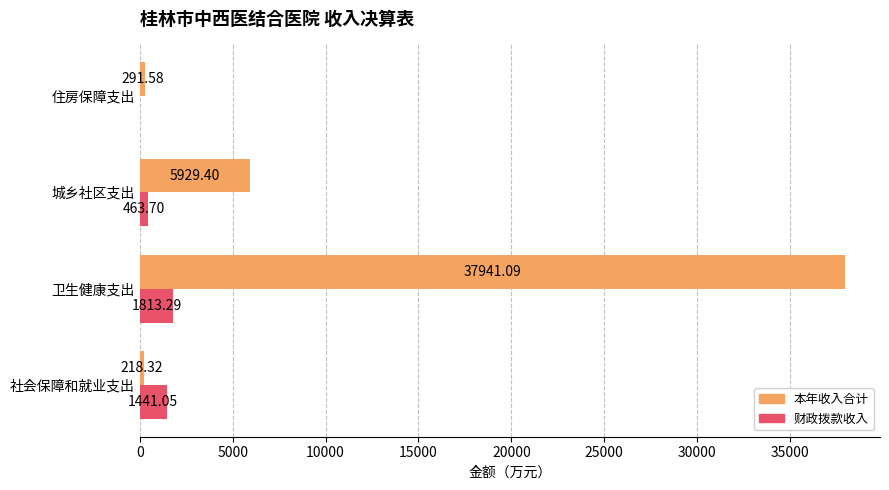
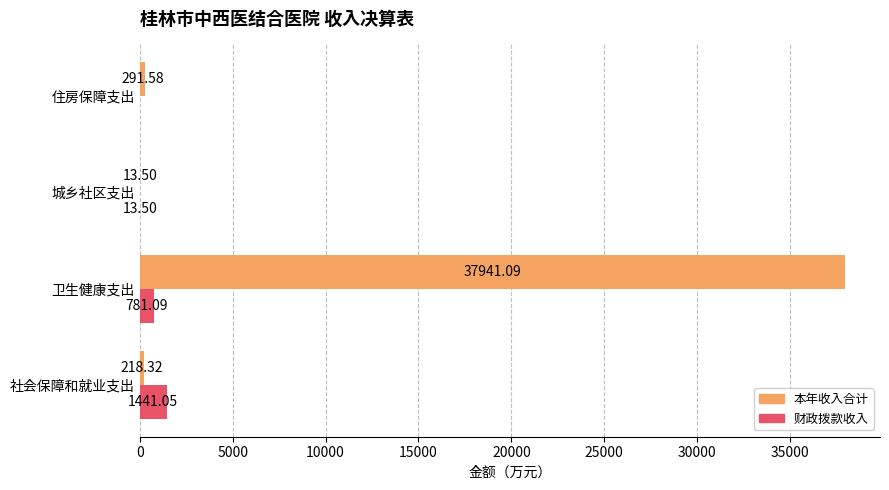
  {
    "本年收入合计": {
      "住房保障支出": 291.58,
-     "城乡社区支出": 5929.40,
+     "城乡社区支出": 13.50,
      "卫生健康支出": 37941.09,
      "社会保障和就业支出": 218.32
    },
    "财政拨款收入": {
-     "城乡社区支出": 463.70,
-     "卫生健康支出": 1813.29,
+     "城乡社区支出": 13.50,
+     "卫生健康支出": 781.09,
      "社会保障和就业支出": 1441.05
    }
  }
